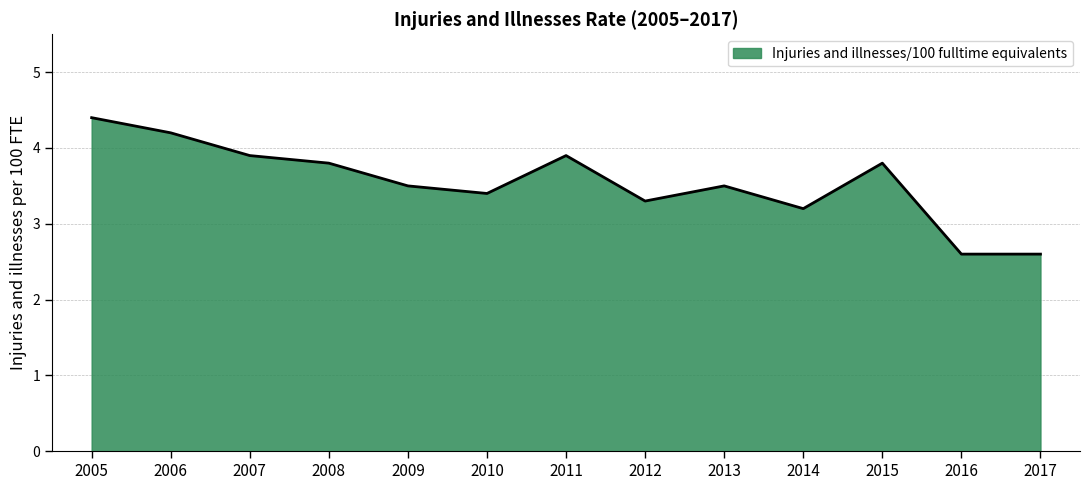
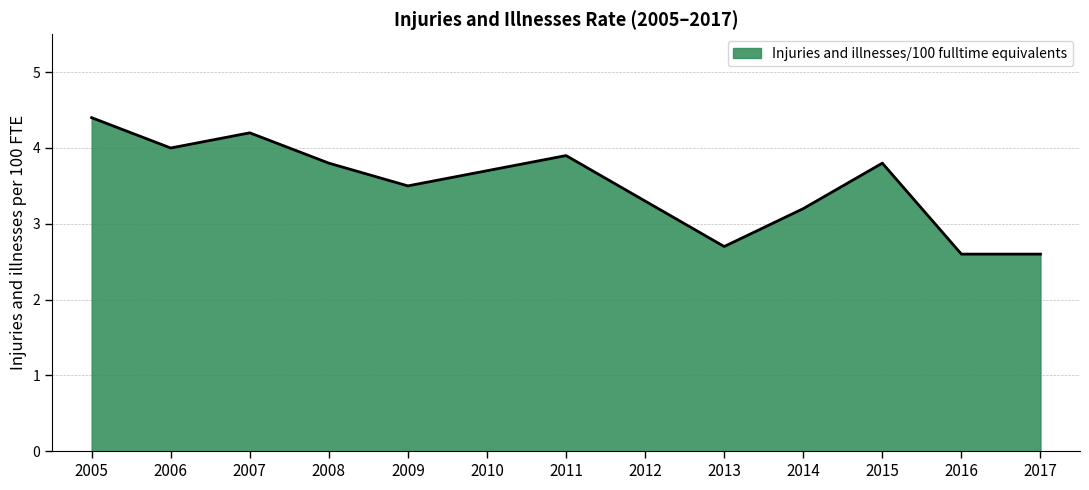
  {
    "2005": 4.4,
-   "2006": 4.2,
-   "2007": 3.9,
+   "2006": 4.0,
+   "2007": 4.2,
    "2008": 3.8,
    "2009": 3.5,
-   "2010": 3.4,
+   "2010": 3.7,
    "2011": 3.9,
    "2012": 3.3,
-   "2013": 3.5,
+   "2013": 2.7,
    "2014": 3.2,
    "2015": 3.8,
    "2016": 2.6,
    "2017": 2.6
  }
